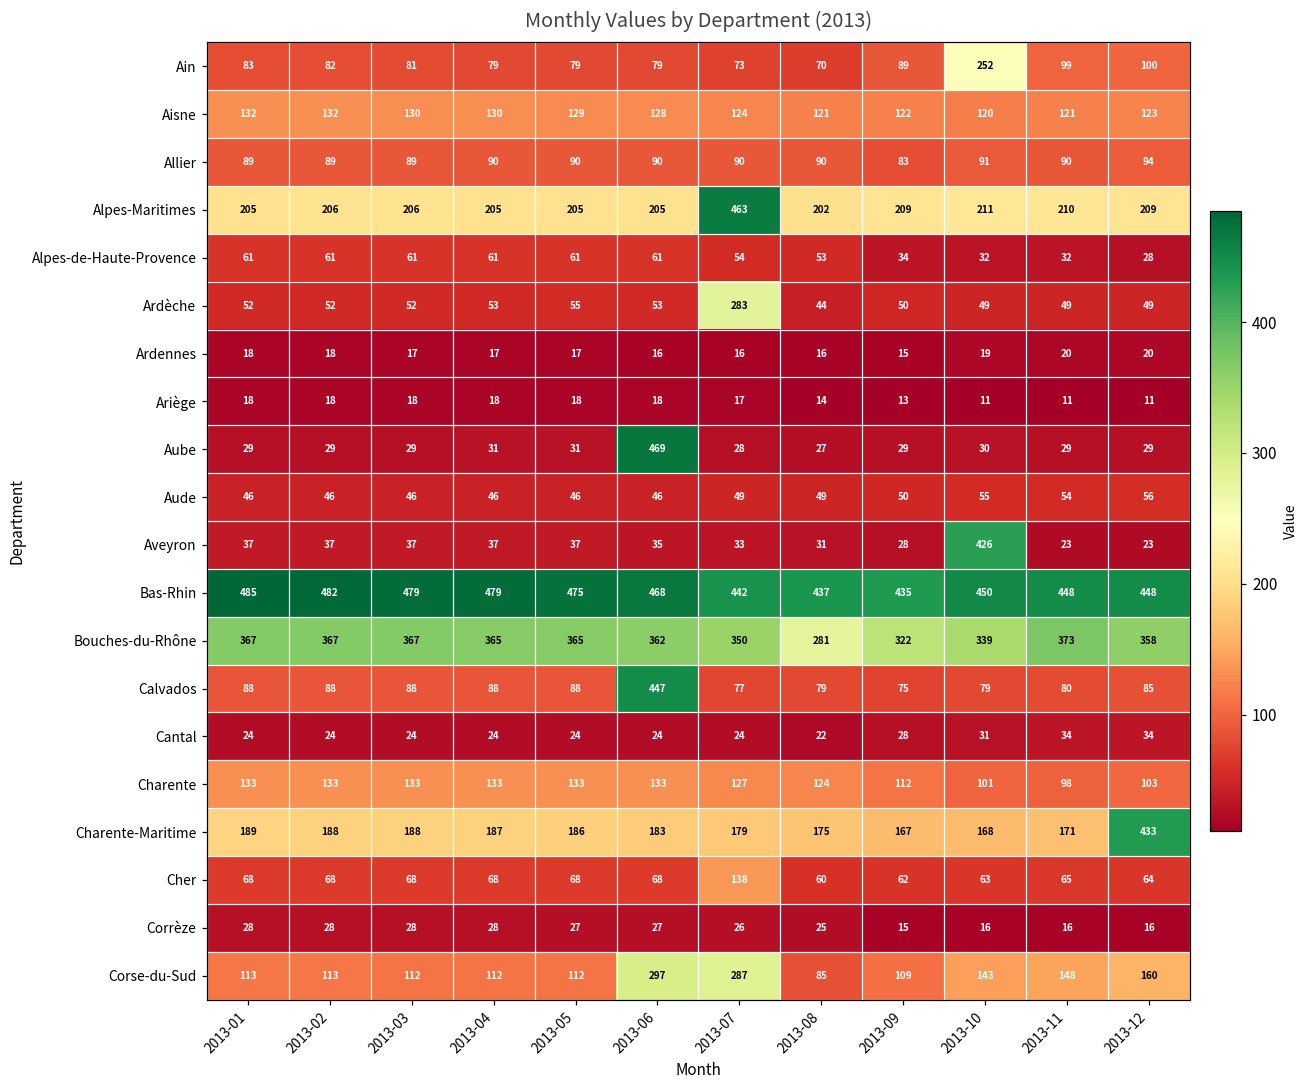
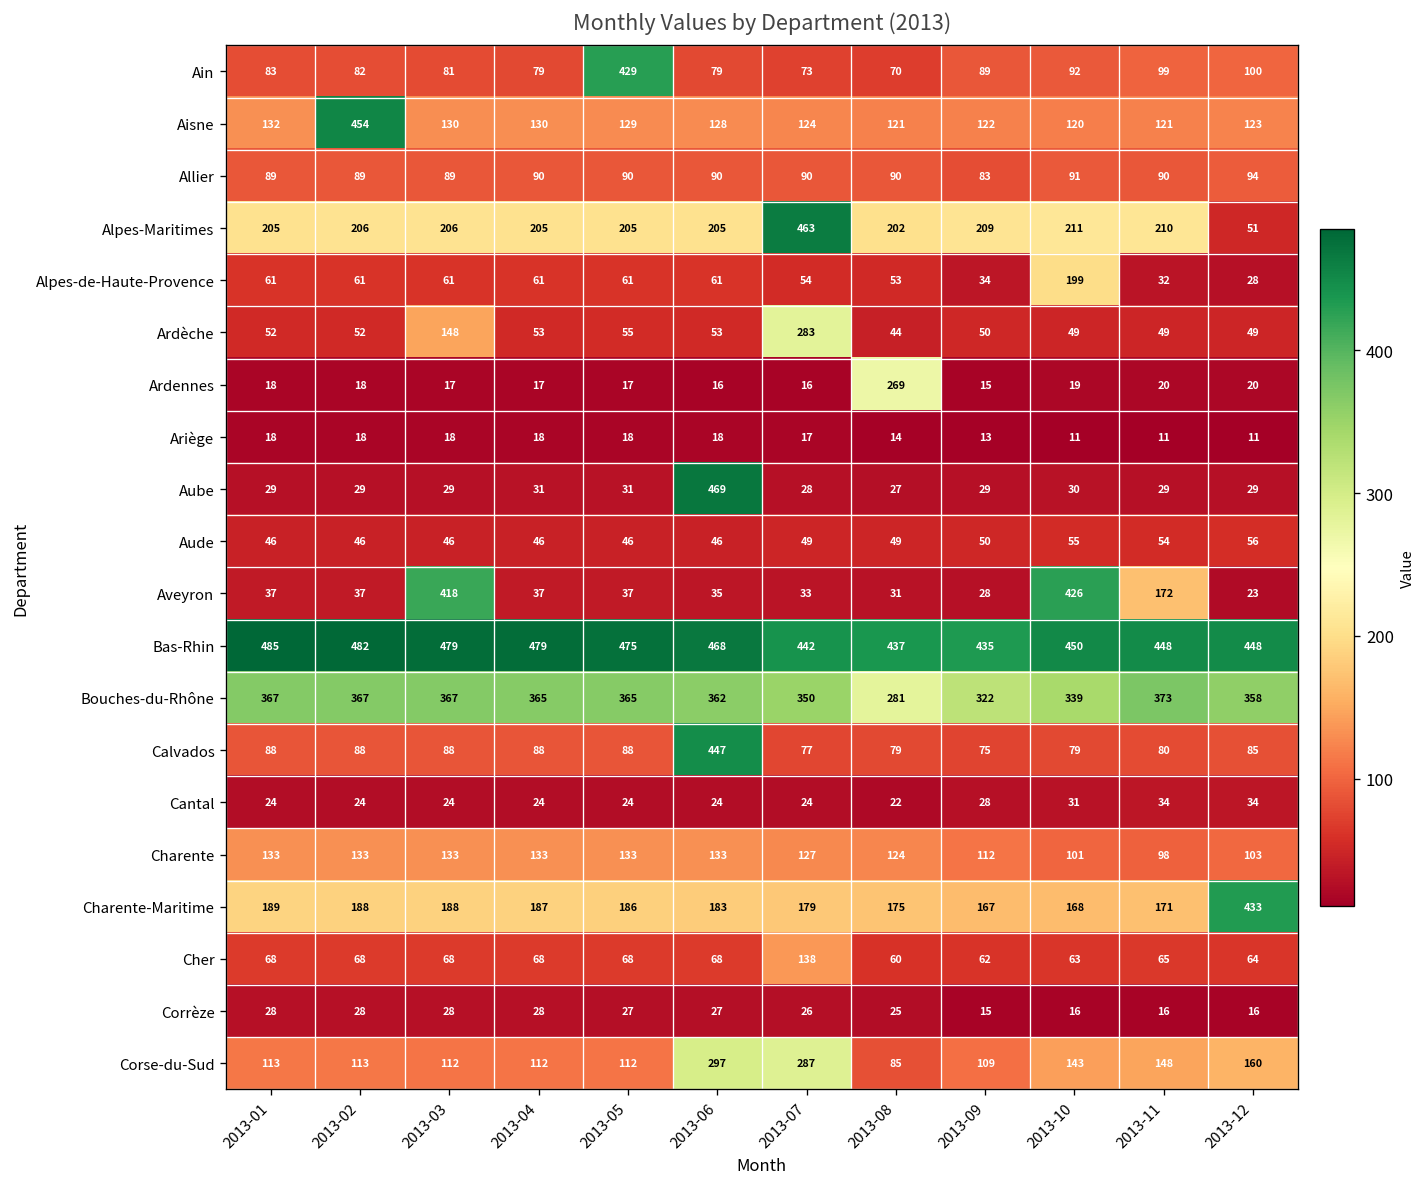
  {
    "Ain": {
      "2013-01": 83,
      "2013-02": 82,
      "2013-03": 81,
      "2013-04": 79,
-     "2013-05": 79,
+     "2013-05": 429,
      "2013-06": 79,
      "2013-07": 73,
      "2013-08": 70,
      "2013-09": 89,
-     "2013-10": 252,
+     "2013-10": 92,
      "2013-11": 99,
      "2013-12": 100
    },
    "Aisne": {
      "2013-01": 132,
-     "2013-02": 132,
+     "2013-02": 454,
      "2013-03": 130,
      "2013-04": 130,
      "2013-05": 129,
      "2013-06": 128,
      "2013-07": 124,
      "2013-08": 121,
      "2013-09": 122,
      "2013-10": 120,
      "2013-11": 121,
      "2013-12": 123
    },
    "Alpes-Maritimes": {
      "2013-01": 205,
      "2013-02": 206,
      "2013-03": 206,
      "2013-04": 205,
      "2013-05": 205,
      "2013-06": 205,
      "2013-07": 463,
      "2013-08": 202,
      "2013-09": 209,
      "2013-10": 211,
      "2013-11": 210,
-     "2013-12": 209
+     "2013-12": 51
    },
    "Alpes-de-Haute-Provence": {
      "2013-01": 61,
      "2013-02": 61,
      "2013-03": 61,
      "2013-04": 61,
      "2013-05": 61,
      "2013-06": 61,
      "2013-07": 54,
      "2013-08": 53,
      "2013-09": 34,
-     "2013-10": 32,
+     "2013-10": 199,
      "2013-11": 32,
      "2013-12": 28
    },
    "Ardèche": {
      "2013-01": 52,
      "2013-02": 52,
-     "2013-03": 52,
+     "2013-03": 148,
      "2013-04": 53,
      "2013-05": 55,
      "2013-06": 53,
      "2013-07": 283,
      "2013-08": 44,
      "2013-09": 50,
      "2013-10": 49,
      "2013-11": 49,
      "2013-12": 49
    },
    "Ardennes": {
      "2013-01": 18,
      "2013-02": 18,
      "2013-03": 17,
      "2013-04": 17,
      "2013-05": 17,
      "2013-06": 16,
      "2013-07": 16,
-     "2013-08": 16,
+     "2013-08": 269,
      "2013-09": 15,
      "2013-10": 19,
      "2013-11": 20,
      "2013-12": 20
    },
    "Aveyron": {
      "2013-01": 37,
      "2013-02": 37,
-     "2013-03": 37,
+     "2013-03": 418,
      "2013-04": 37,
      "2013-05": 37,
      "2013-06": 35,
      "2013-07": 33,
      "2013-08": 31,
      "2013-09": 28,
      "2013-10": 426,
-     "2013-11": 23,
+     "2013-11": 172,
      "2013-12": 23
    }
  }
